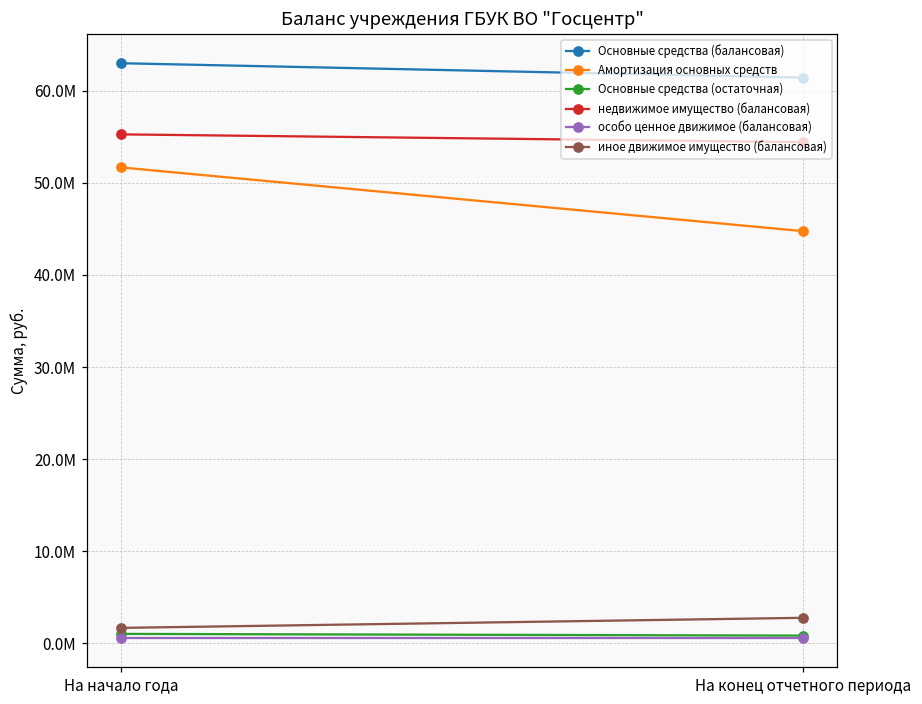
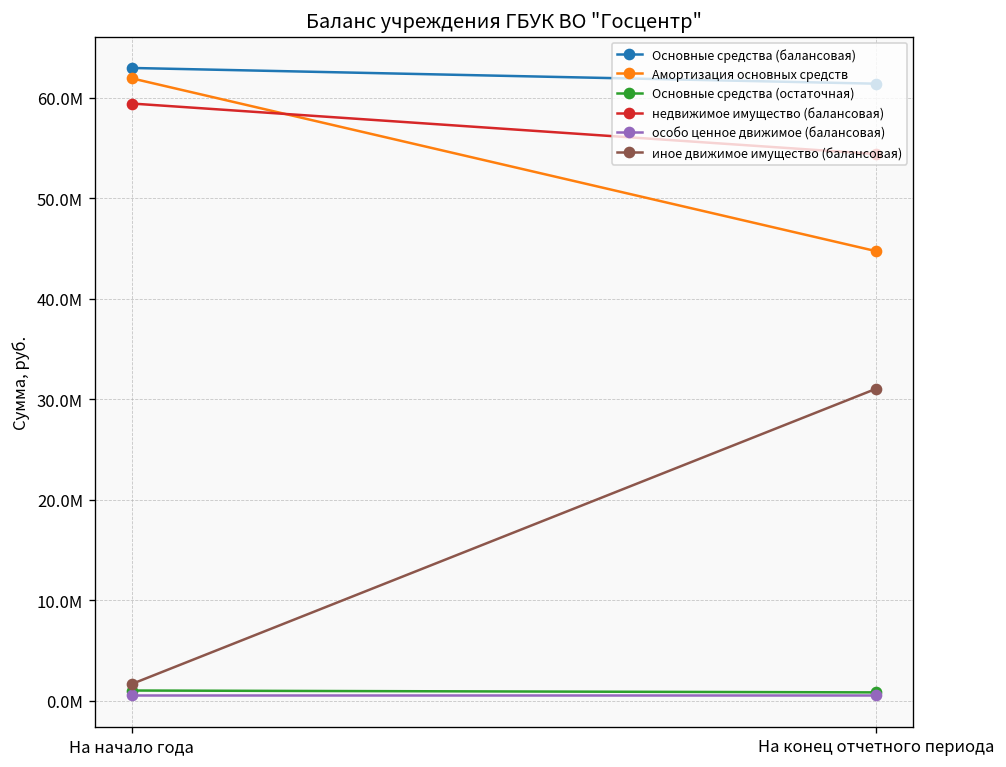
  {
    "Основные средства (балансовая)": {
      "На начало года": 63000000
    },
    "Амортизация основных средств": {
-     "На начало года": 52000000,
+     "На начало года": 62000000,
      "На конец отчетного периода": 45000000
    },
    "Основные средства (остаточная)": {
      "На начало года": 1000000
    },
    "недвижимое имущество (балансовая)": {
-     "На начало года": 55000000
+     "На начало года": 59000000
    },
    "особо ценное движимое (балансовая)": {
      "На начало года": 1000000
    },
    "иное движимое имущество (балансовая)": {
      "На начало года": 2000000,
-     "На конец отчетного периода": 3000000
+     "На конец отчетного периода": 31000000
    }
  }
